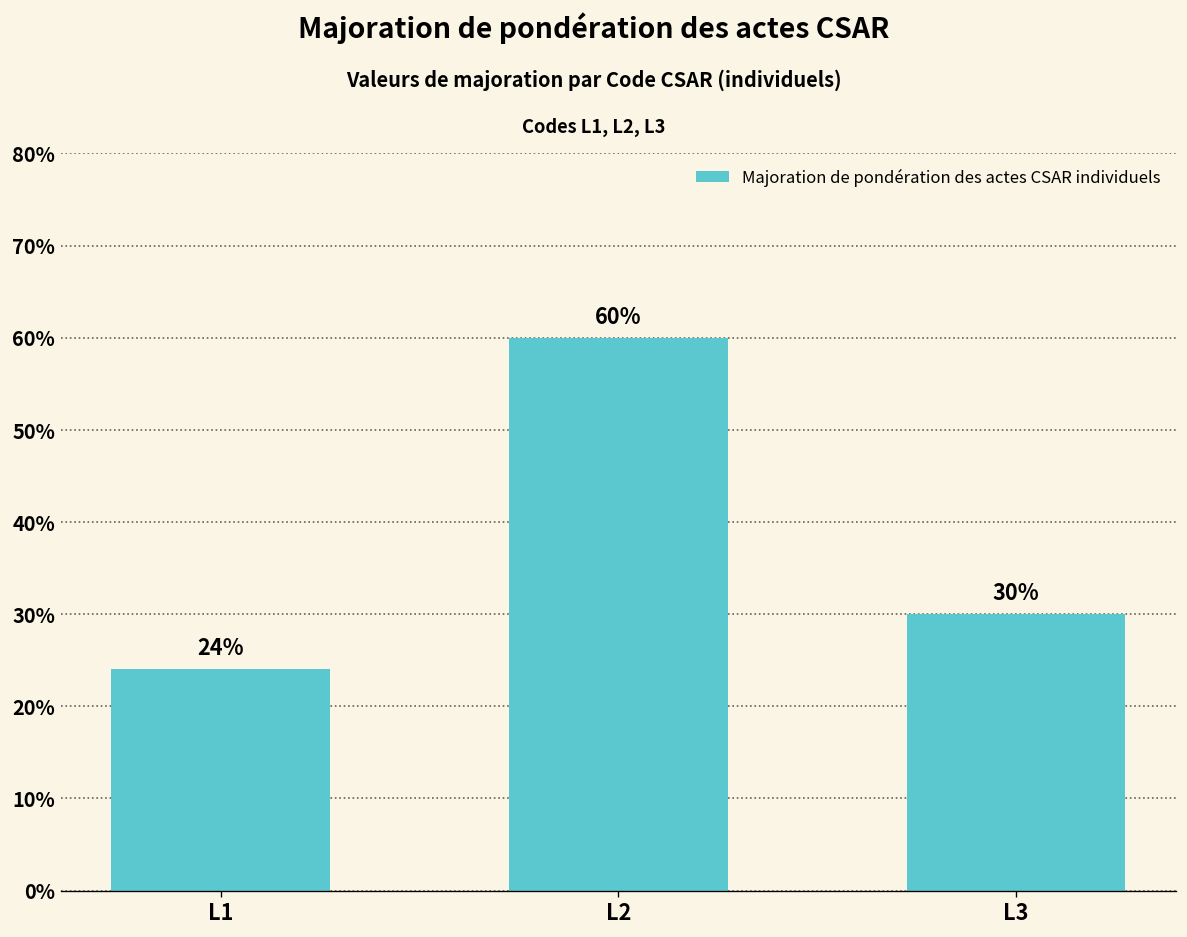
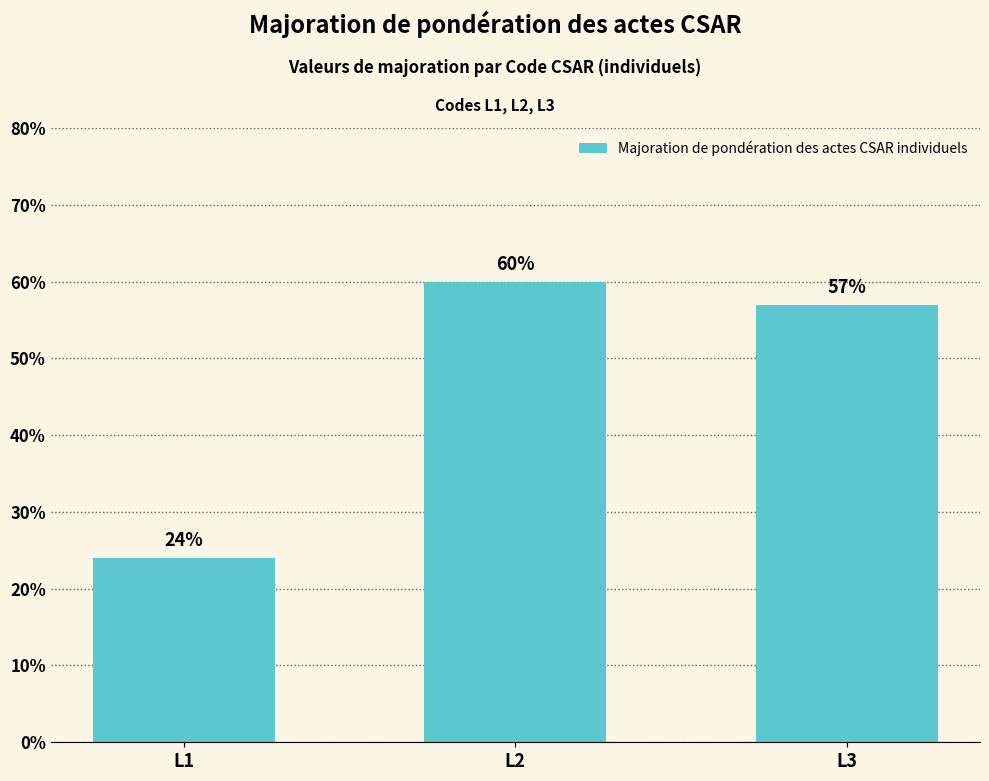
  {
    "L1": "24%",
    "L2": "60%",
-   "L3": "30%"
+   "L3": "57%"
  }
